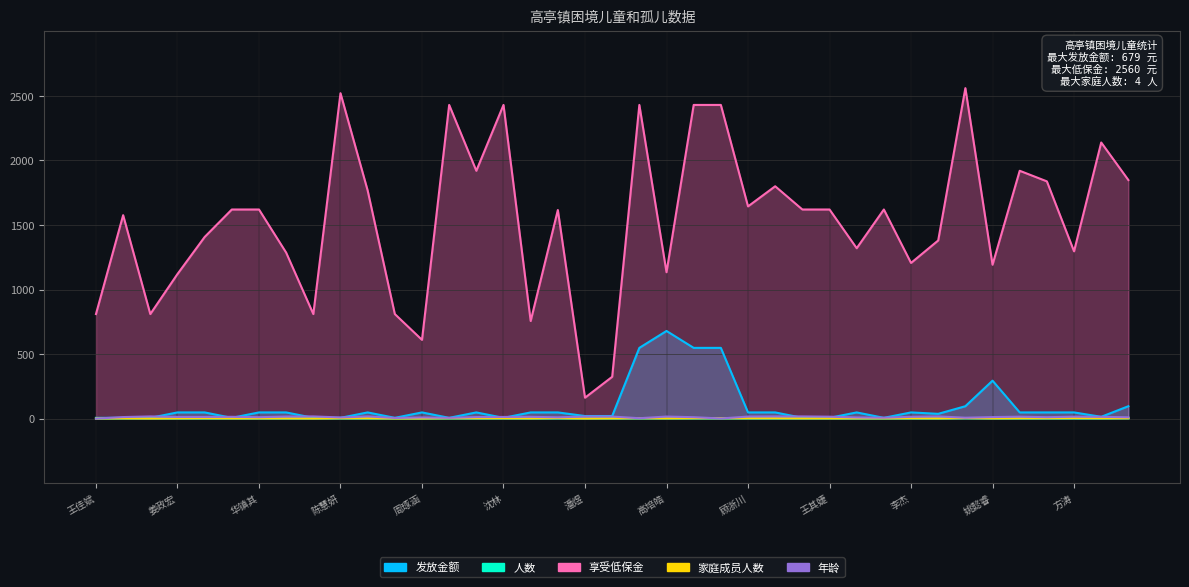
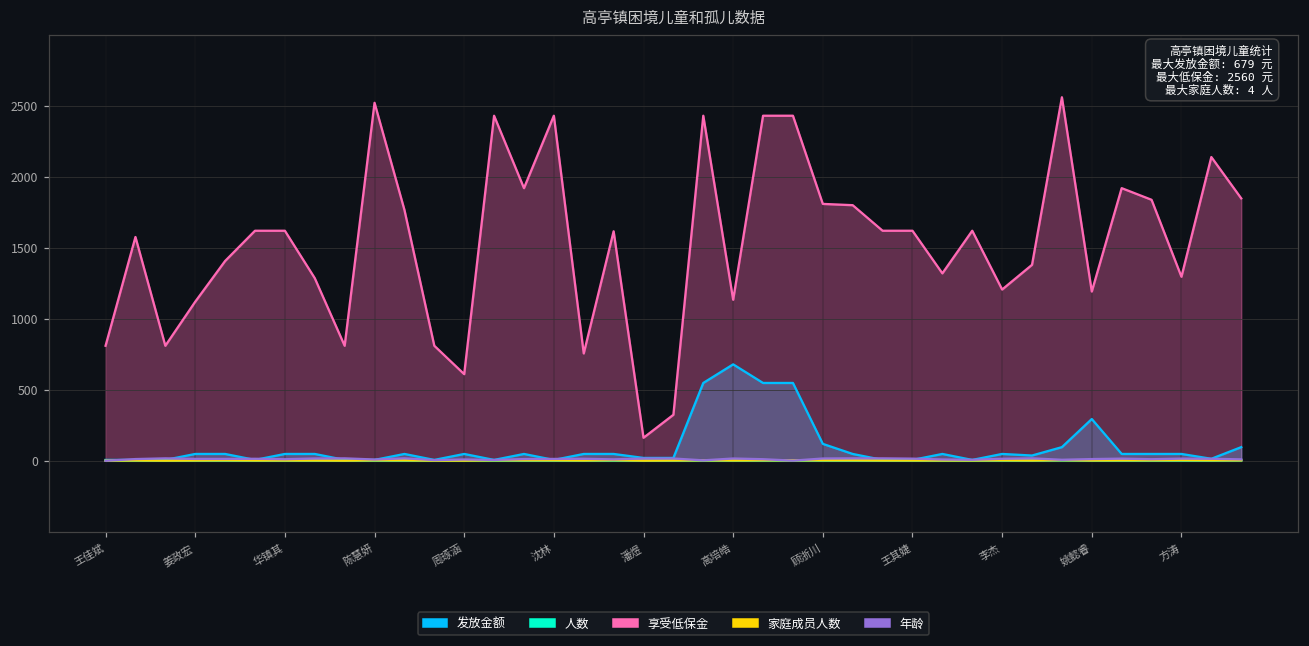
  {
    "发放金额": {
      "姜政宏": 50,
      "华镇其": 50,
      "周琢涵": 50,
      "高培皓": 680,
-     "顾浙川": 50,
+     "顾浙川": 120,
      "李杰": 50,
      "姚懿睿": 290,
      "方涛": 50
    },
    "享受低保金": {
      "王佳斌": 810,
      "姜政宏": 1120,
      "华镇其": 1620,
      "陈慧妍": 2520,
      "周琢涵": 610,
      "沈林": 2430,
      "潘煜": 160,
      "高培皓": 1130,
-     "顾浙川": 1640,
+     "顾浙川": 1810,
      "王其婕": 1620,
      "李杰": 1210,
      "姚懿睿": 1190,
      "方涛": 1300
    }
  }
